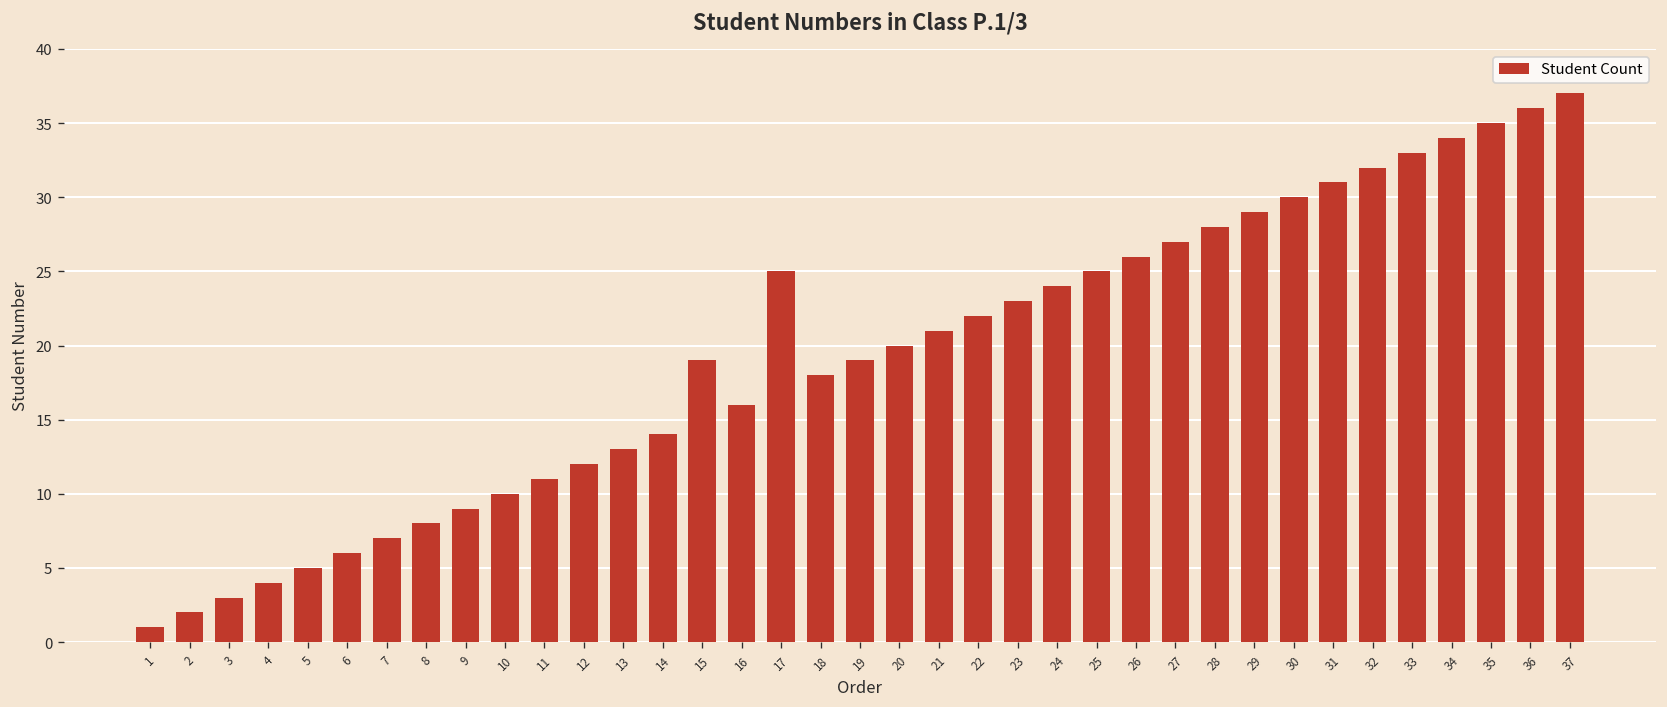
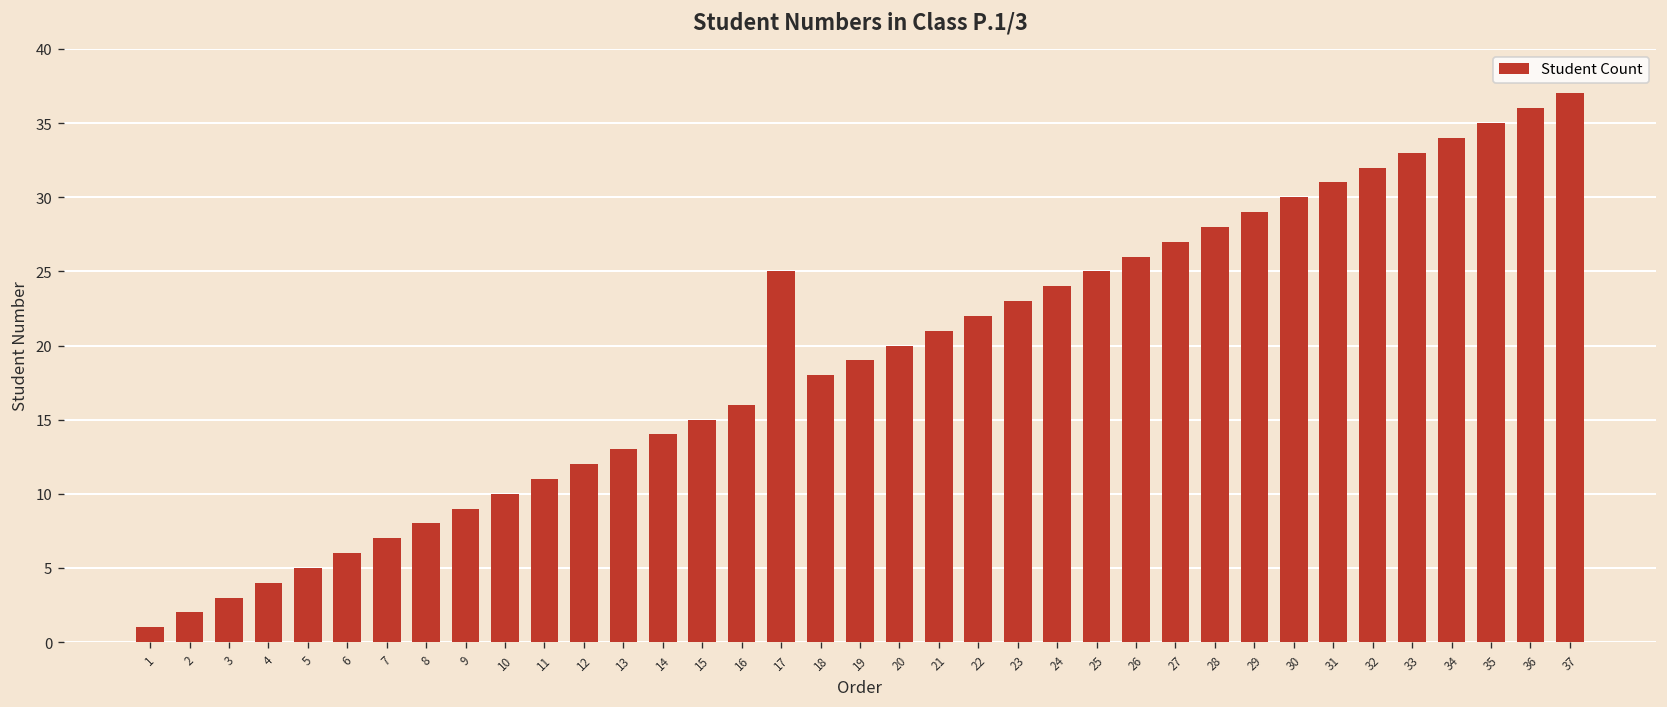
  {
    "1": 1,
    "2": 2,
    "3": 3,
    "4": 4,
    "5": 5,
    "6": 6,
    "7": 7,
    "8": 8,
    "9": 9,
    "10": 10,
    "11": 11,
    "12": 12,
    "13": 13,
    "14": 14,
-   "15": 19,
+   "15": 15,
    "16": 16,
    "17": 25,
    "18": 18,
    "19": 19,
    "20": 20,
    "21": 21,
    "22": 22,
    "23": 23,
    "24": 24,
    "25": 25,
    "26": 26,
    "27": 27,
    "28": 28,
    "29": 29,
    "30": 30,
    "31": 31,
    "32": 32,
    "33": 33,
    "34": 34,
    "35": 35,
    "36": 36,
    "37": 37
  }
